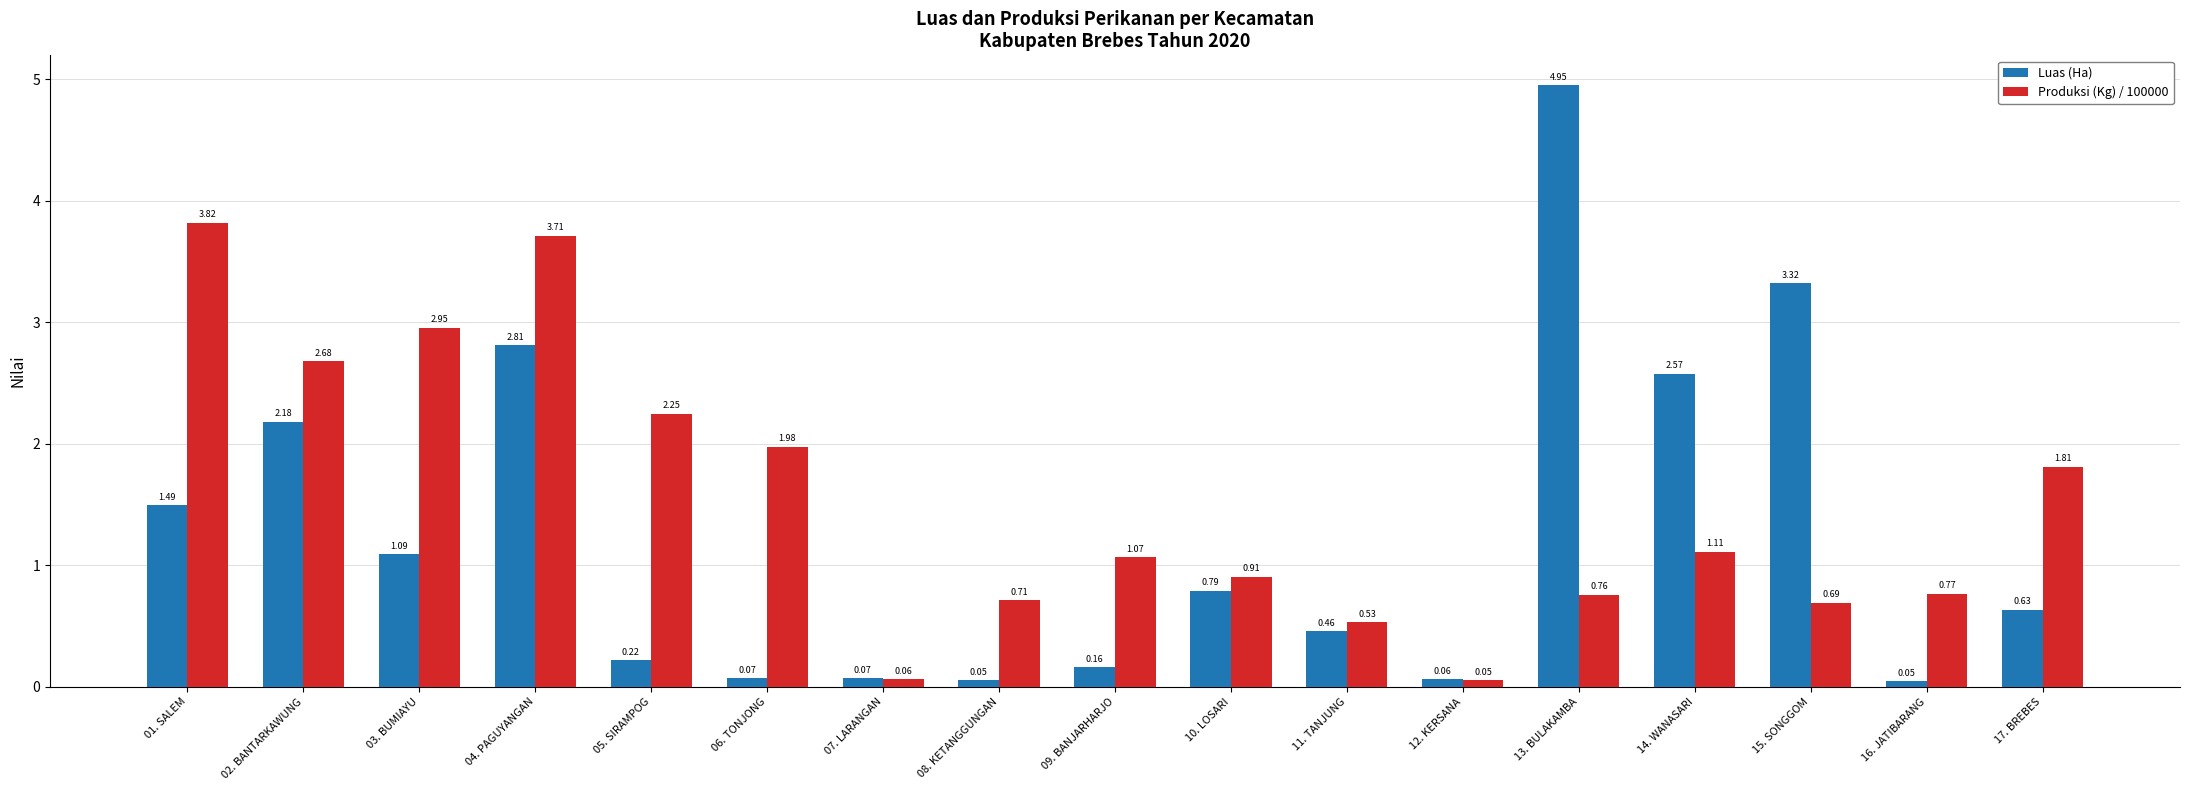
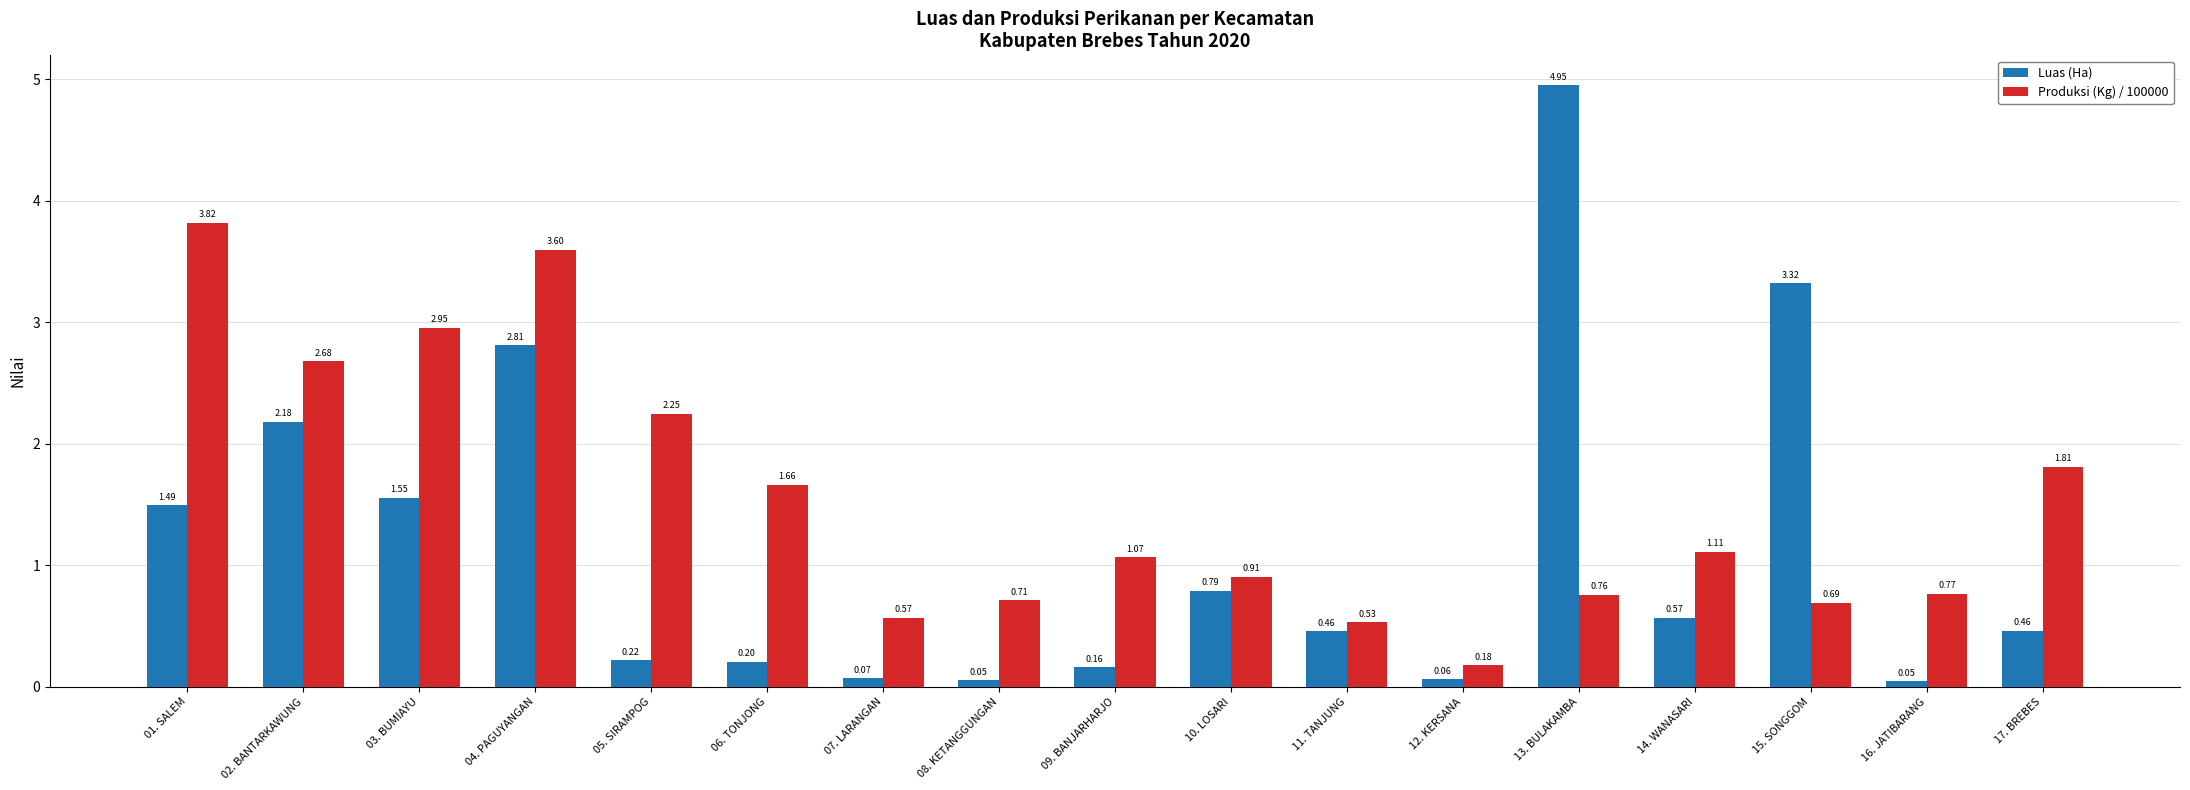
  {
    "Luas (Ha)": {
      "01. SALEM": 1.49,
      "02. BANTARKAWUNG": 2.18,
-     "03. BUMIAYU": 1.09,
+     "03. BUMIAYU": 1.55,
      "04. PAGUYANGAN": 2.81,
      "05. SIRAMPOG": 0.22,
-     "06. TONJONG": 0.07,
+     "06. TONJONG": 0.20,
      "07. LARANGAN": 0.07,
      "08. KETANGGUNGAN": 0.05,
      "09. BANJARHARJO": 0.16,
      "10. LOSARI": 0.79,
      "11. TANJUNG": 0.46,
      "12. KERSANA": 0.06,
      "13. BULAKAMBA": 4.95,
-     "14. WANASARI": 2.57,
+     "14. WANASARI": 0.57,
      "15. SONGGOM": 3.32,
      "16. JATIBARANG": 0.05,
-     "17. BREBES": 0.63
+     "17. BREBES": 0.46
    },
    "Produksi (Kg) / 100000": {
      "01. SALEM": 3.82,
      "02. BANTARKAWUNG": 2.68,
      "03. BUMIAYU": 2.95,
-     "04. PAGUYANGAN": 3.71,
+     "04. PAGUYANGAN": 3.60,
      "05. SIRAMPOG": 2.25,
-     "06. TONJONG": 1.98,
-     "07. LARANGAN": 0.06,
+     "06. TONJONG": 1.66,
+     "07. LARANGAN": 0.57,
      "08. KETANGGUNGAN": 0.71,
      "09. BANJARHARJO": 1.07,
      "10. LOSARI": 0.91,
      "11. TANJUNG": 0.53,
-     "12. KERSANA": 0.05,
+     "12. KERSANA": 0.18,
      "13. BULAKAMBA": 0.76,
      "14. WANASARI": 1.11,
      "15. SONGGOM": 0.69,
      "16. JATIBARANG": 0.77,
      "17. BREBES": 1.81
    }
  }
